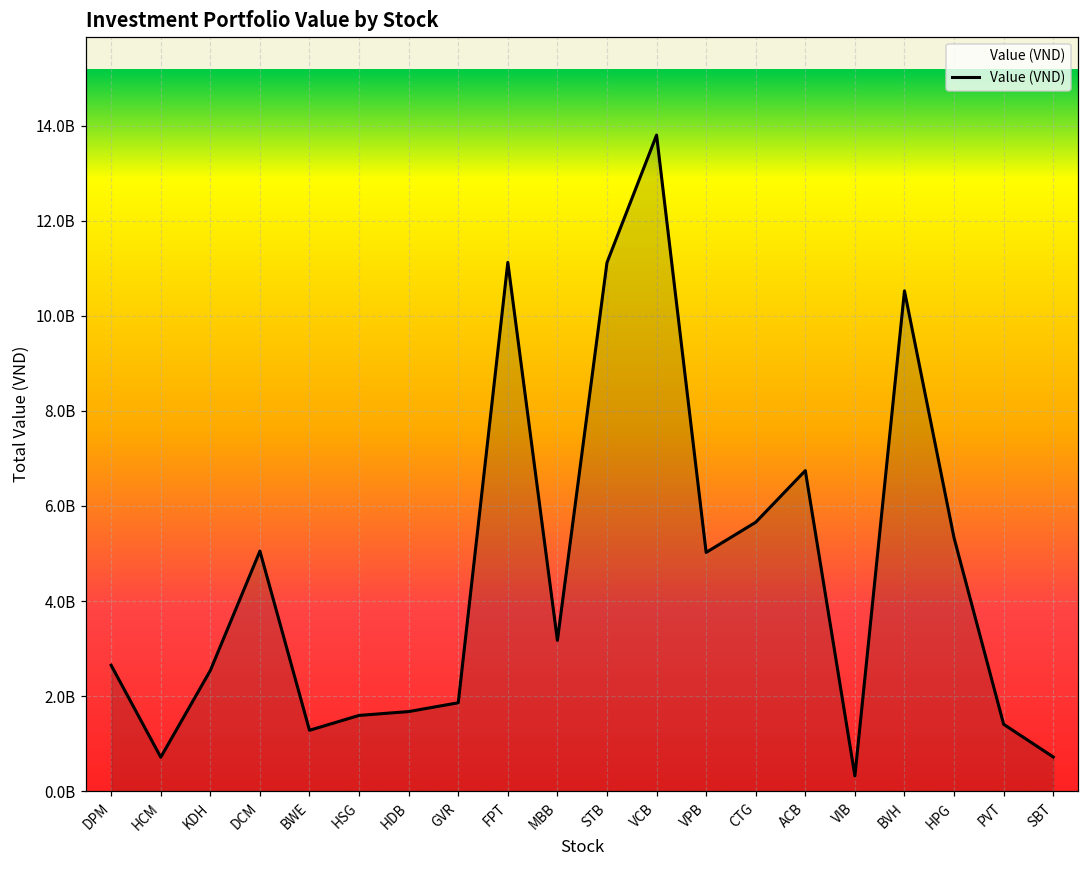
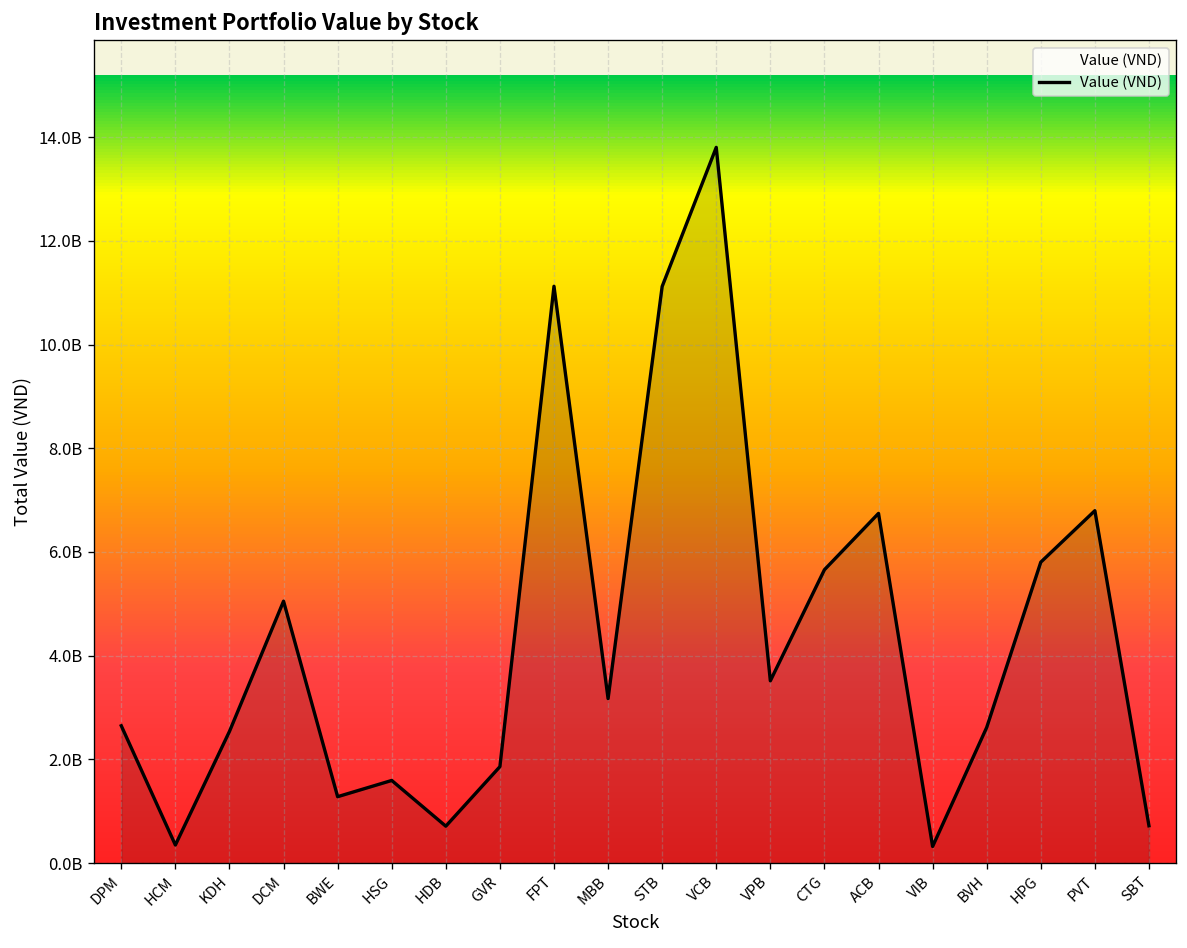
  {
    "DPM": 2600000000,
-   "HCM": 700000000,
+   "HCM": 300000000,
    "KDH": 2500000000,
    "DCM": 5100000000,
    "BWE": 1300000000,
    "HSG": 1600000000,
-   "HDB": 1700000000,
+   "HDB": 700000000,
    "GVR": 1900000000,
    "FPT": 11100000000,
    "MBB": 3200000000,
    "STB": 11100000000,
    "VCB": 13800000000,
-   "VPB": 5000000000,
+   "VPB": 3500000000,
    "CTG": 5700000000,
    "ACB": 6700000000,
    "VIB": 300000000,
-   "BVH": 10500000000,
-   "HPG": 5300000000,
-   "PVT": 1400000000,
+   "BVH": 2600000000,
+   "HPG": 5800000000,
+   "PVT": 6800000000,
    "SBT": 700000000
  }
